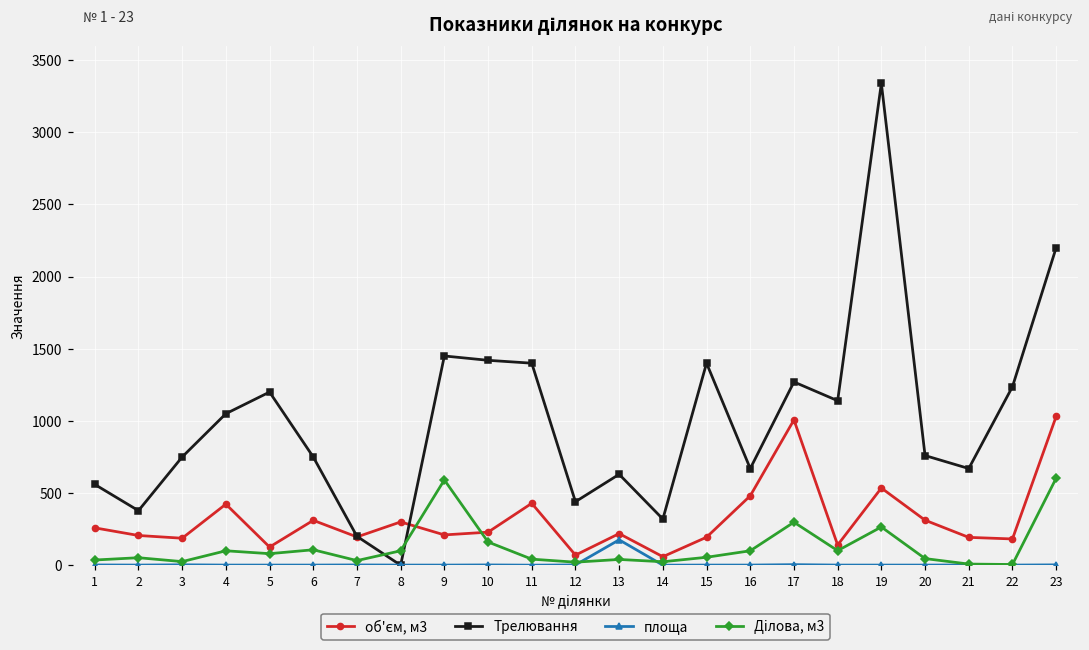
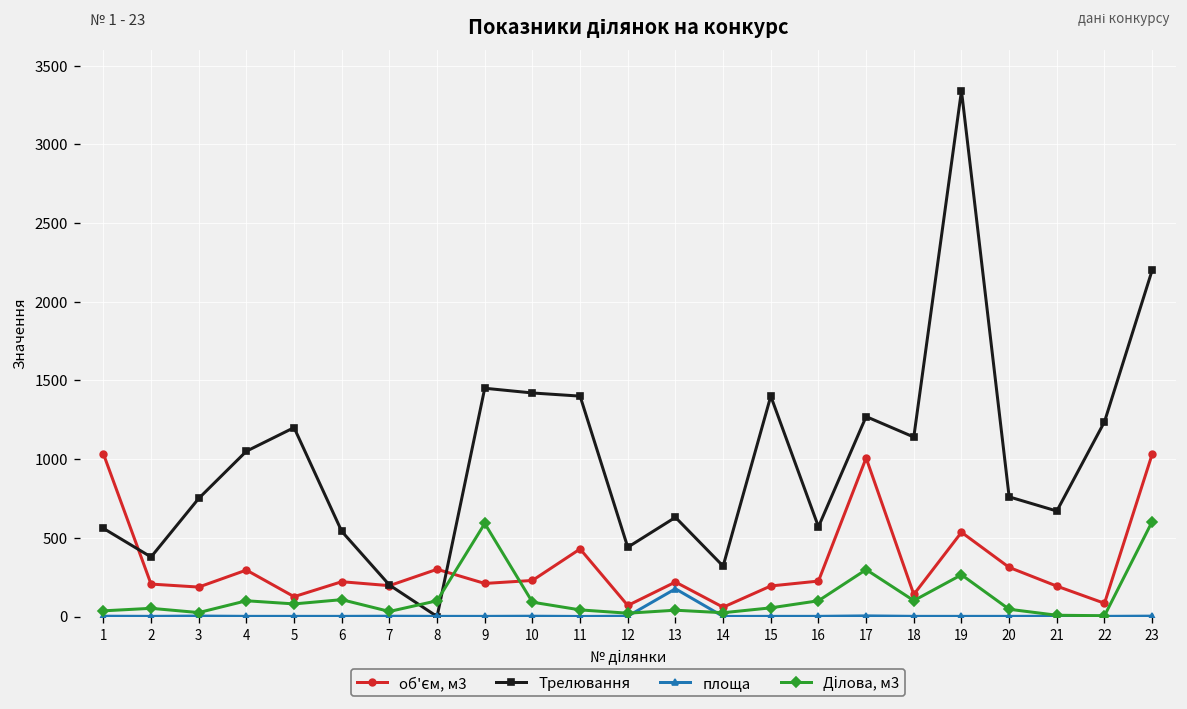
  {
    "об'єм, м3": {
-     "1": 260,
+     "1": 1030,
      "2": 210,
      "3": 190,
-     "4": 420,
+     "4": 300,
      "5": 130,
-     "6": 310,
+     "6": 220,
      "8": 300,
      "9": 210,
      "10": 230,
      "11": 430,
      "12": 70,
      "13": 220,
      "14": 60,
      "15": 190,
-     "16": 480,
+     "16": 230,
      "17": 1010,
      "18": 140,
      "19": 540,
      "20": 310,
      "21": 190,
-     "22": 180,
+     "22": 80,
      "23": 1030
    },
    "Трелювання": {
      "1": 560,
      "2": 380,
      "3": 750,
      "4": 1050,
      "5": 1200,
-     "6": 750,
+     "6": 540,
      "9": 1450,
      "10": 1420,
      "11": 1400,
      "12": 440,
      "13": 630,
      "14": 320,
      "15": 1400,
-     "16": 670,
+     "16": 570,
      "17": 1270,
      "18": 1140,
      "19": 3340,
      "20": 760,
      "21": 670,
      "22": 1240,
      "23": 2200
    },
    "площа": {
      "1": 0,
      "2": 0,
      "3": 0,
      "4": 0,
      "5": 0,
      "6": 0,
      "7": 0,
      "9": 0,
      "10": 0,
      "11": 0,
      "13": 180,
      "14": 0,
      "15": 0,
      "16": 0,
      "17": 0,
      "18": 0,
      "19": 0,
      "20": 0,
      "23": 0
    },
    "Ділова, м3": {
      "1": 40,
      "2": 50,
      "3": 30,
      "4": 100,
      "5": 80,
      "6": 110,
      "7": 30,
      "8": 100,
      "9": 590,
-     "10": 160,
+     "10": 90,
      "11": 40,
      "13": 40,
      "14": 20,
      "15": 60,
      "16": 100,
      "17": 300,
      "18": 100,
      "19": 270,
      "20": 50,
      "23": 600
    }
  }
